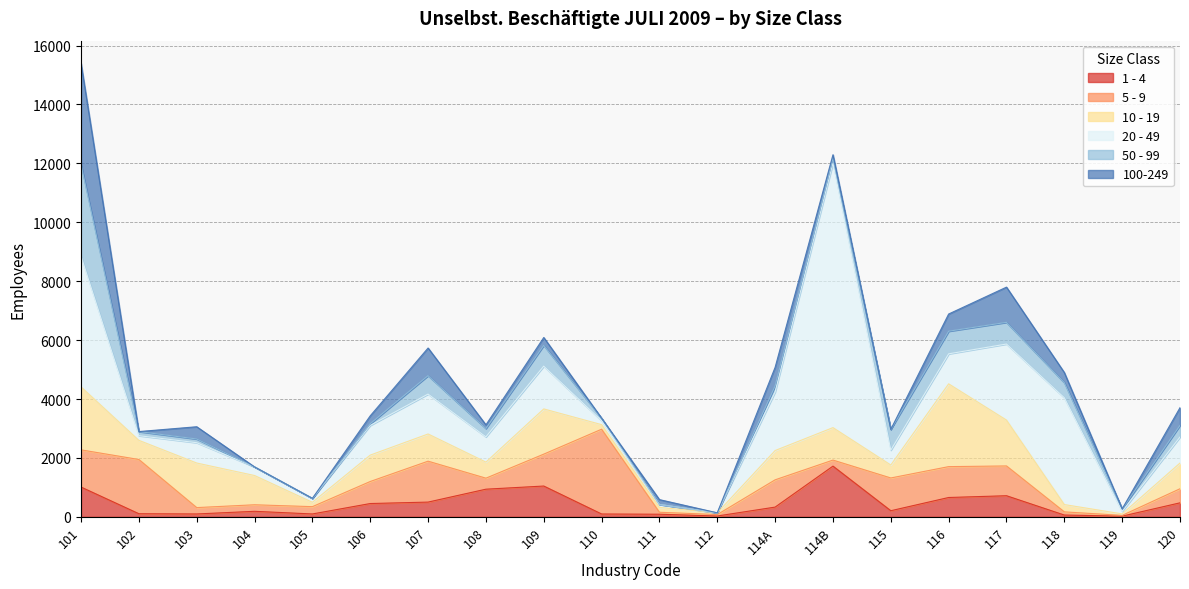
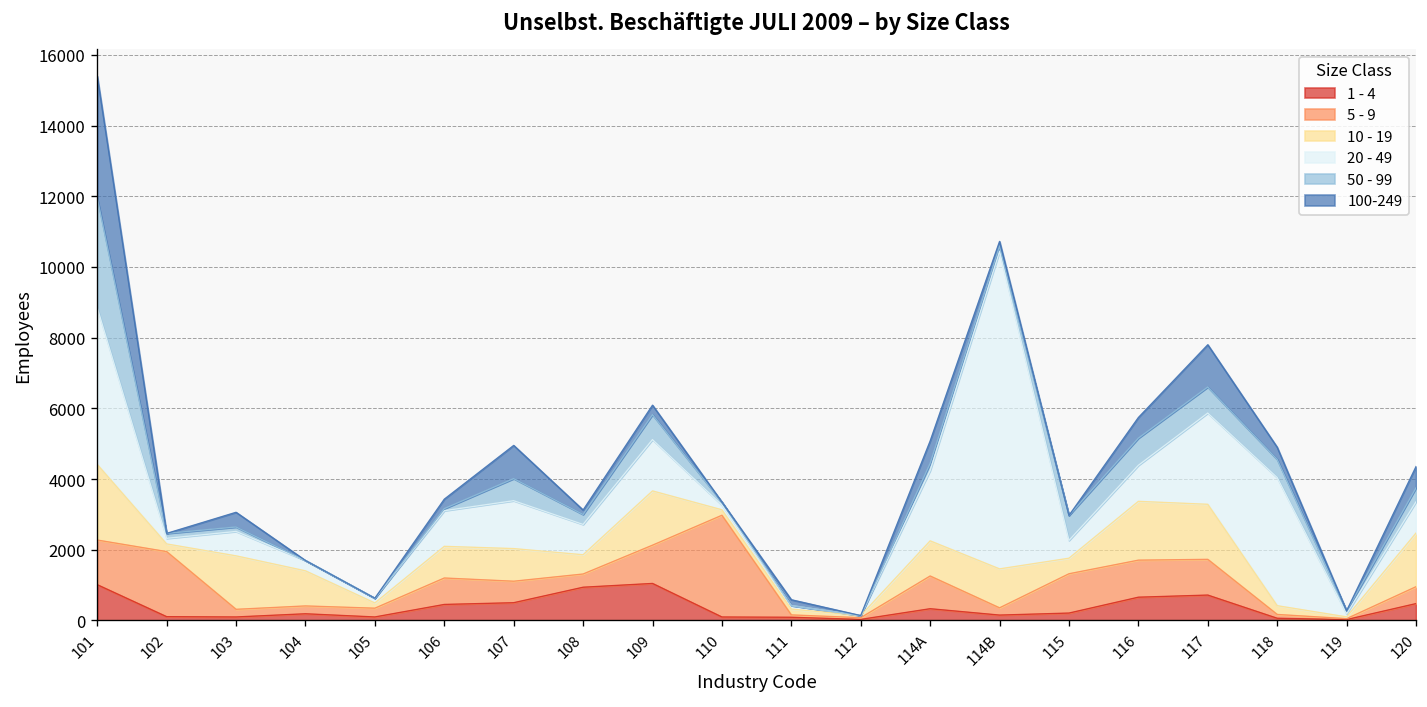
  {
    "1 - 4": {
      "101": 1000,
      "102": 100,
      "103": 100,
      "104": 200,
      "105": 100,
      "106": 500,
      "107": 500,
      "108": 900,
      "109": 1000,
      "110": 100,
      "114A": 300,
-     "114B": 1700,
+     "114B": 200,
      "115": 200,
      "116": 700,
      "117": 700,
      "118": 100,
      "120": 500
    },
    "5 - 9": {
      "101": 1300,
      "102": 1800,
      "103": 200,
      "104": 200,
      "105": 200,
      "106": 700,
-     "107": 1400,
+     "107": 600,
      "108": 400,
      "109": 1100,
      "110": 2900,
      "114A": 900,
      "114B": 200,
      "115": 1100,
      "116": 1000,
      "117": 1000,
      "118": 100,
      "120": 500
    },
    "10 - 19": {
      "101": 2100,
-     "102": 700,
+     "102": 200,
      "103": 1500,
      "104": 1000,
      "105": 100,
      "106": 900,
      "107": 900,
      "108": 500,
      "109": 1500,
      "110": 200,
      "111": 200,
      "114A": 1000,
      "114B": 1100,
      "115": 400,
-     "116": 2800,
+     "116": 1700,
      "117": 1600,
      "118": 200,
-     "120": 900
+     "120": 1500
    },
    "20 - 49": {
      "101": 4400,
      "102": 200,
      "103": 700,
      "107": 1400,
      "108": 900,
      "109": 1500,
      "114A": 2000,
      "114B": 9000,
      "115": 500,
      "116": 1000,
      "117": 2600,
      "118": 3600,
      "120": 900
    },
    "50 - 99": {
      "101": 3100,
      "103": 100,
      "107": 600,
      "108": 300,
      "109": 700,
      "114A": 200,
      "114B": 200,
      "116": 800,
      "117": 700,
      "118": 500,
      "120": 400
    },
    "100-249": {
      "101": 3400,
      "103": 400,
      "106": 300,
      "107": 900,
      "108": 100,
      "109": 300,
      "111": 200,
      "114A": 600,
      "114B": 100,
      "116": 600,
      "117": 1200,
      "118": 300,
      "120": 600
    }
  }
